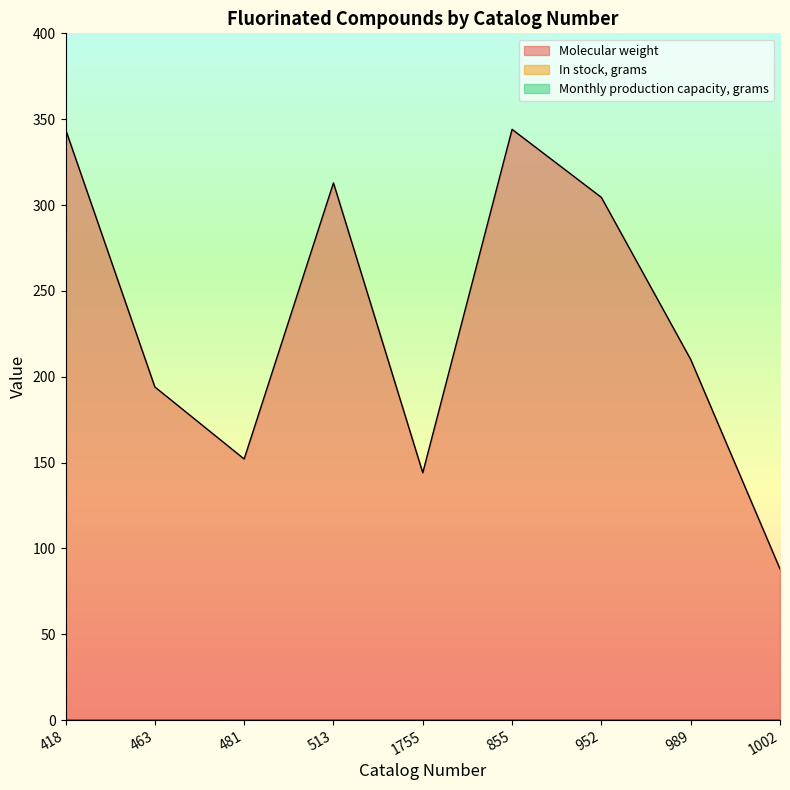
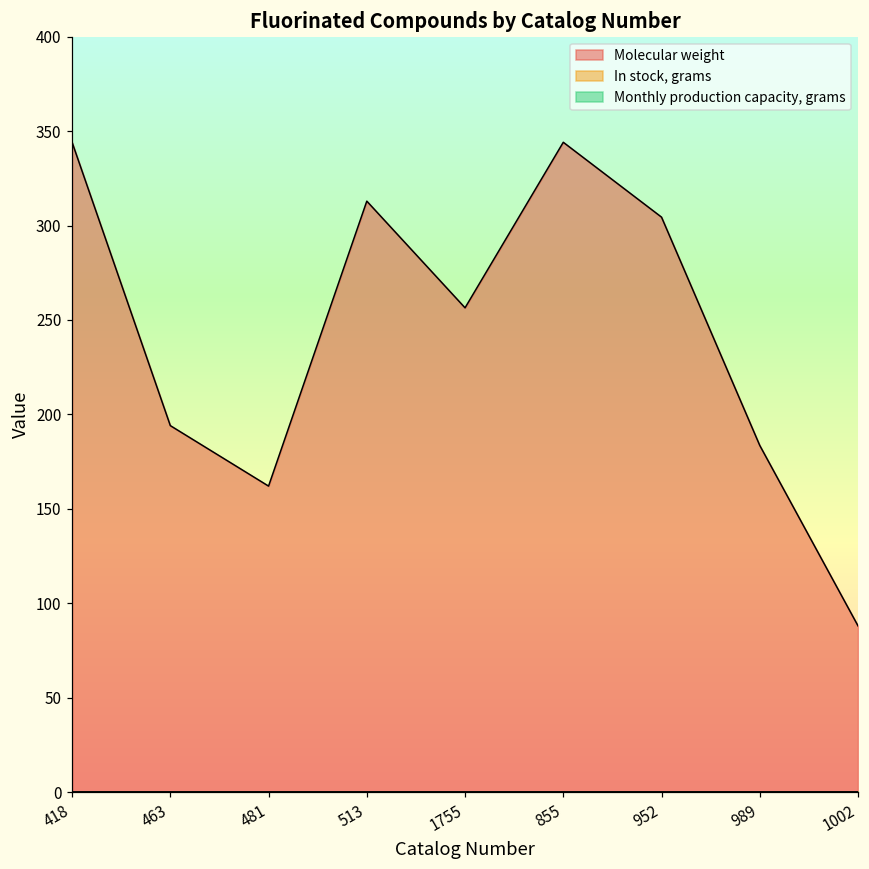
  {
    "Molecular weight": {
      "418": 344,
      "463": 194,
-     "481": 152,
+     "481": 162,
      "513": 313,
-     "1755": 144,
+     "1755": 256,
      "855": 344,
      "952": 304,
-     "989": 210,
+     "989": 184,
      "1002": 88
    },
    "Monthly production capacity, grams": {
      "418": 0,
      "463": 0,
      "481": 0,
      "513": 0,
      "1755": 0,
      "855": 0,
      "952": 0,
      "989": 0,
      "1002": 0
    }
  }
